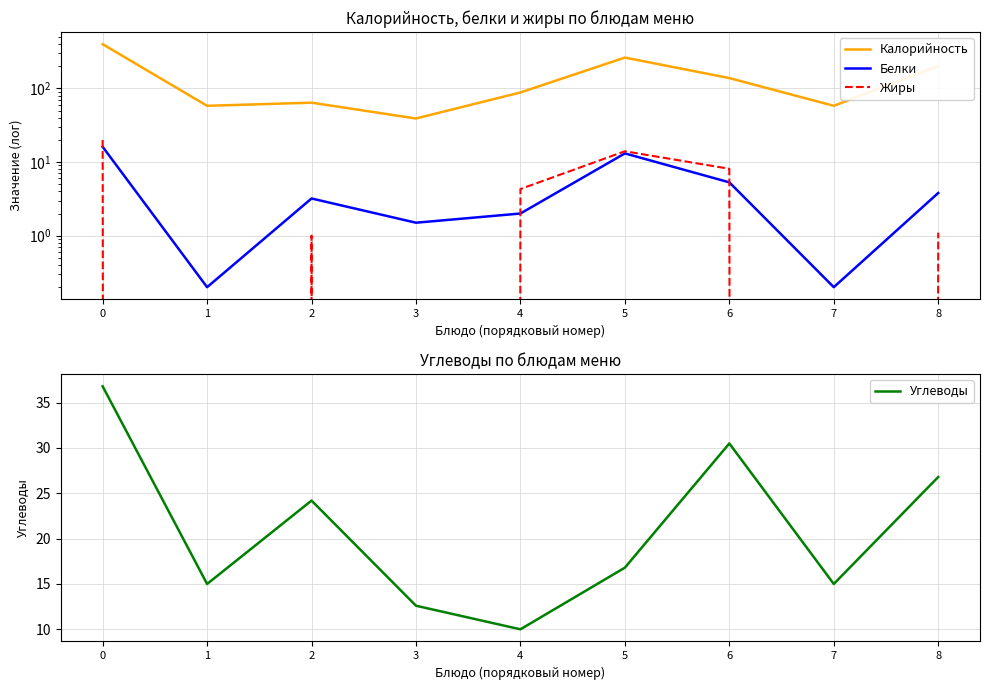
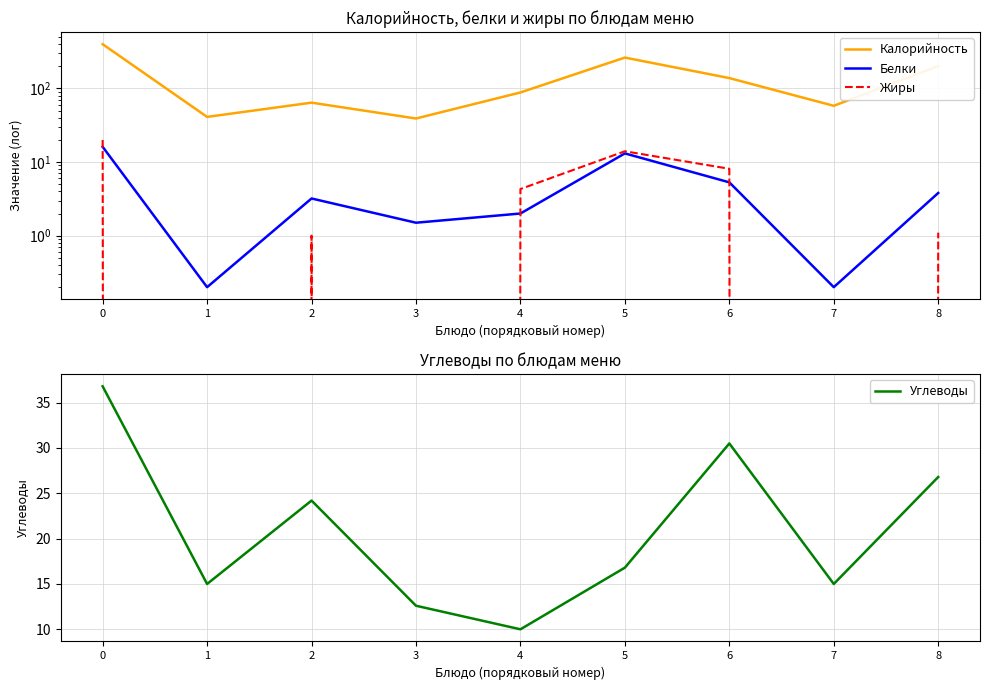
  {
    "Калорийность, белки и жиры по блюдам меню": {
      "Калорийность": {
        "0": 400,
-       "1": 60,
+       "1": 40,
        "2": 60,
        "3": 40,
        "4": 90,
        "5": 260,
        "6": 140,
        "7": 60
      },
      "Белки": {
        "0": 16,
        "1": 0.20,
        "2": 3,
        "3": 1.5,
        "4": 2,
        "6": 5,
        "7": 0.20,
        "8": 4
      },
      "Жиры": {
        "0": 20,
        "2": 1,
        "4": 4,
        "6": 8,
        "8": 1.1
      }
    },
    "Углеводы по блюдам меню": {
      "0": 37,
      "1": 15,
      "2": 24,
      "3": 13,
      "4": 10,
      "5": 17,
      "6": 31,
      "7": 15,
      "8": 27
    }
  }
